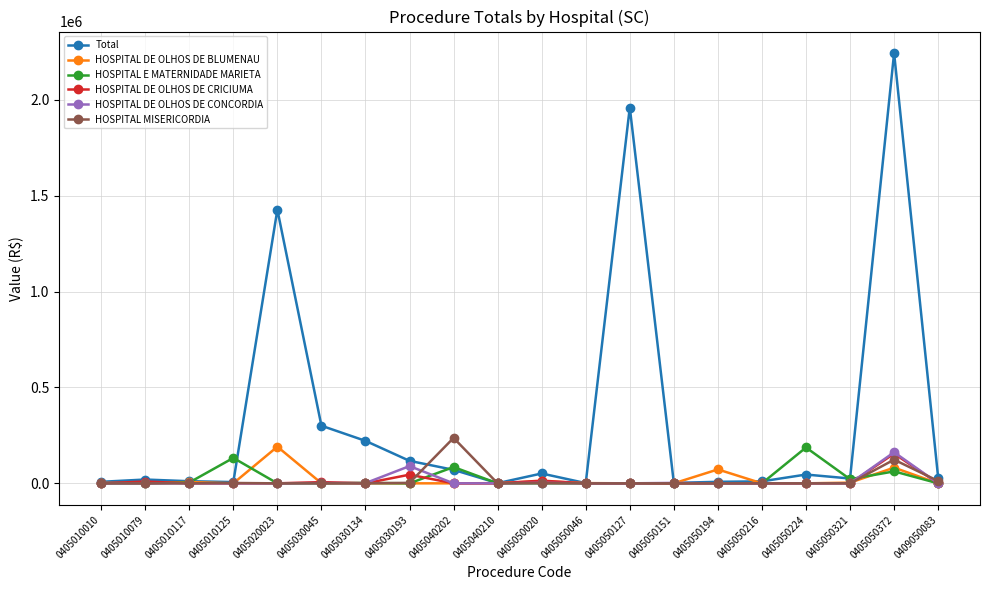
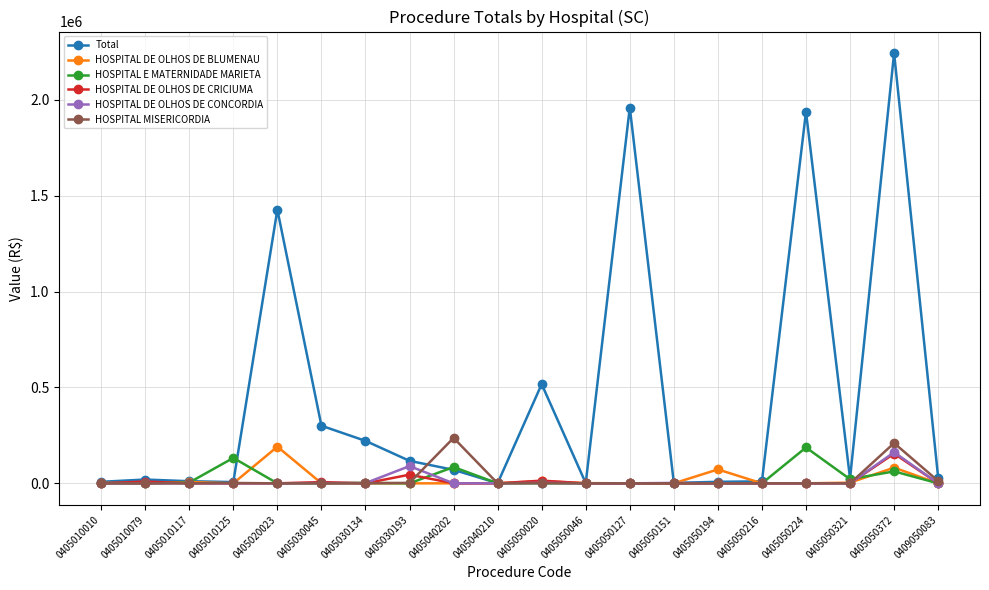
  {
    "Total": {
      "0405020023": 1430000,
      "0405030045": 300000,
      "0405030134": 220000,
      "0405030193": 120000,
      "0405040202": 70000,
-     "0405050020": 50000,
+     "0405050020": 520000,
      "0405050127": 1960000,
-     "0405050224": 50000,
+     "0405050224": 1940000,
      "0405050372": 2240000,
      "0409050083": 30000
    },
    "HOSPITAL DE OLHOS DE BLUMENAU": {
      "0405020023": 190000,
      "0405050194": 70000,
      "0405050372": 80000
    },
    "HOSPITAL E MATERNIDADE MARIETA": {
      "0405010125": 130000,
      "0405040202": 80000,
      "0405050224": 190000,
      "0405050372": 60000
    },
    "HOSPITAL DE OLHOS DE CRICIUMA": {
      "0405030193": 50000
    },
    "HOSPITAL DE OLHOS DE CONCORDIA": {
      "0405030193": 90000
    },
    "HOSPITAL MISERICORDIA": {
      "0405040202": 240000,
-     "0405050372": 120000
+     "0405050372": 210000
    }
  }
